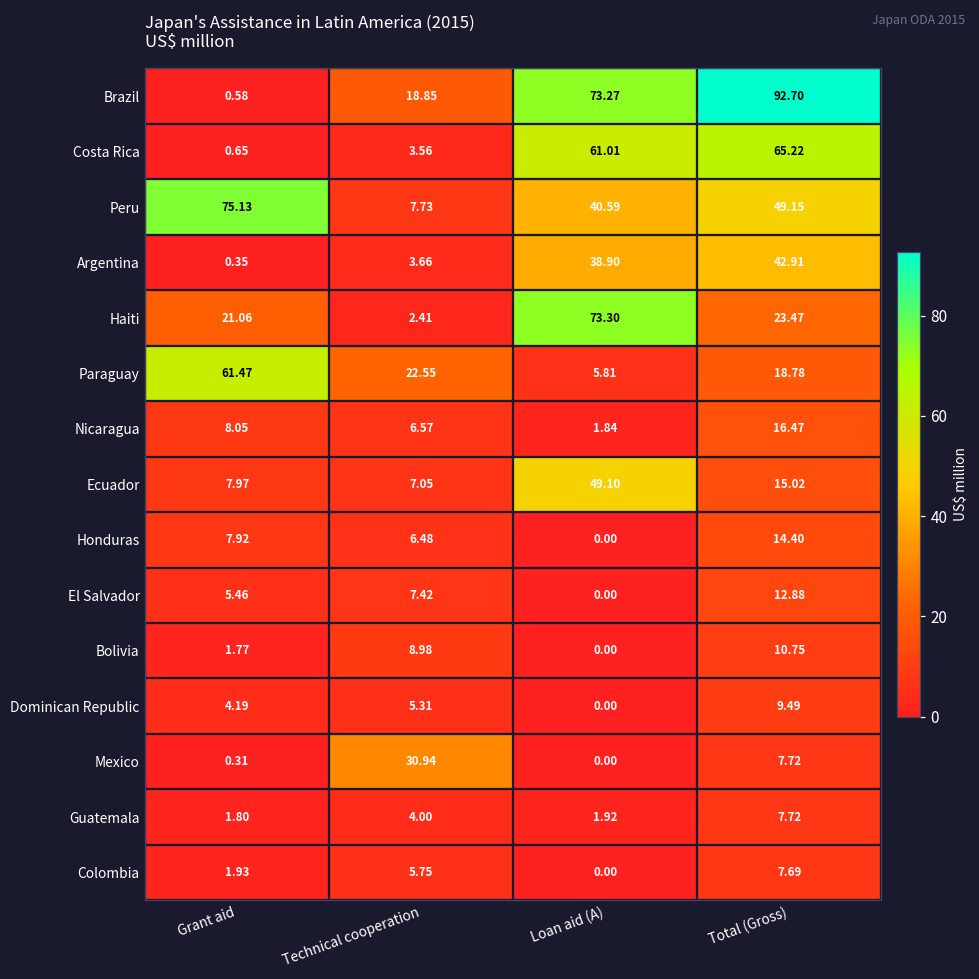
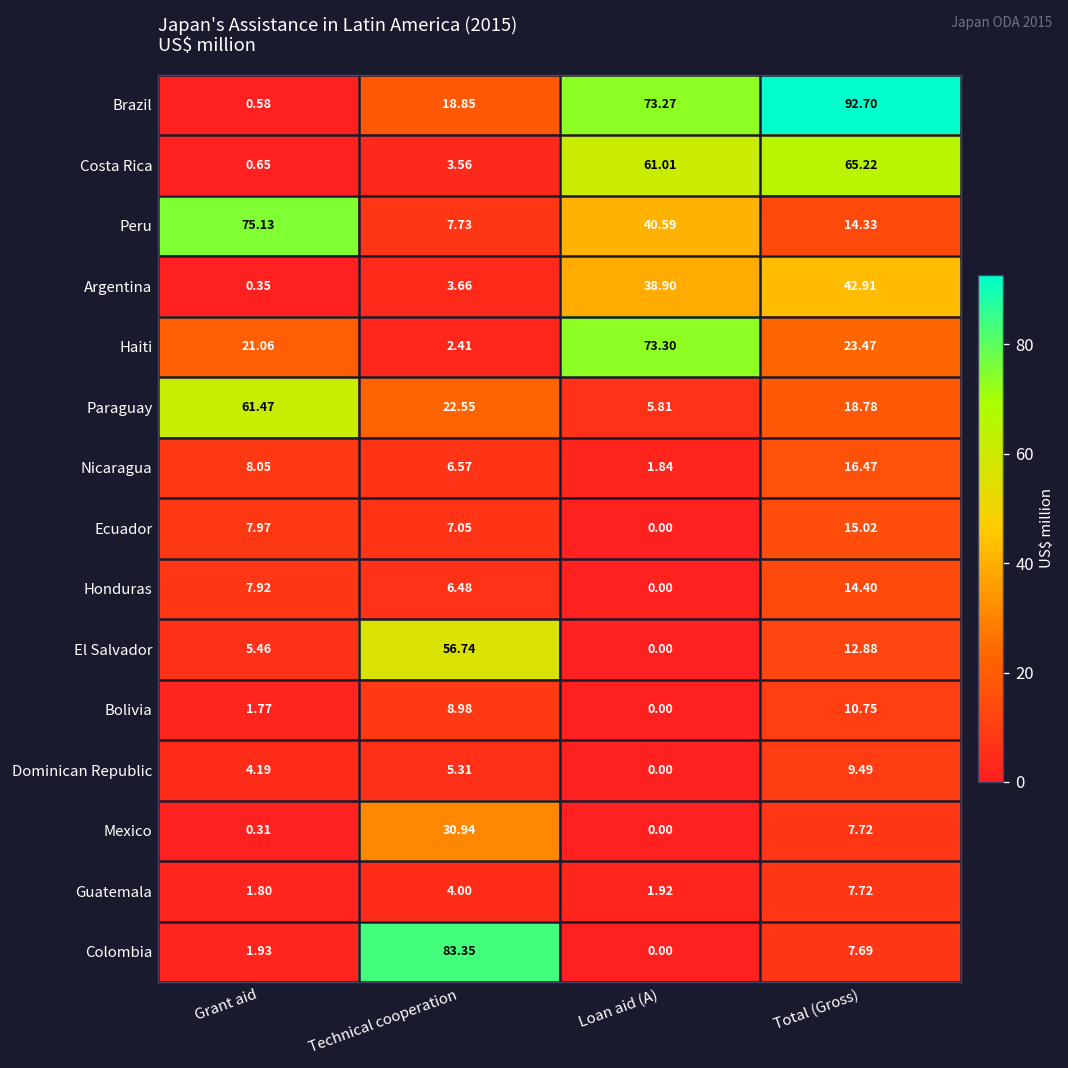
  {
    "Brazil": {
      "Grant aid": 0.58,
      "Technical cooperation": 18.85,
      "Loan aid (A)": 73.27,
      "Total (Gross)": 92.70
    },
    "Costa Rica": {
      "Grant aid": 0.65,
      "Technical cooperation": 3.56,
      "Loan aid (A)": 61.01,
      "Total (Gross)": 65.22
    },
    "Peru": {
      "Grant aid": 75.13,
      "Technical cooperation": 7.73,
      "Loan aid (A)": 40.59,
-     "Total (Gross)": 49.15
+     "Total (Gross)": 14.33
    },
    "Argentina": {
      "Grant aid": 0.35,
      "Technical cooperation": 3.66,
      "Loan aid (A)": 38.90,
      "Total (Gross)": 42.91
    },
    "Haiti": {
      "Grant aid": 21.06,
      "Technical cooperation": 2.41,
      "Loan aid (A)": 73.30,
      "Total (Gross)": 23.47
    },
    "Paraguay": {
      "Grant aid": 61.47,
      "Technical cooperation": 22.55,
      "Loan aid (A)": 5.81,
      "Total (Gross)": 18.78
    },
    "Nicaragua": {
      "Grant aid": 8.05,
      "Technical cooperation": 6.57,
      "Loan aid (A)": 1.84,
      "Total (Gross)": 16.47
    },
    "Ecuador": {
      "Grant aid": 7.97,
      "Technical cooperation": 7.05,
-     "Loan aid (A)": 49.10,
+     "Loan aid (A)": 0.00,
      "Total (Gross)": 15.02
    },
    "Honduras": {
      "Grant aid": 7.92,
      "Technical cooperation": 6.48,
      "Loan aid (A)": 0.00,
      "Total (Gross)": 14.40
    },
    "El Salvador": {
      "Grant aid": 5.46,
-     "Technical cooperation": 7.42,
+     "Technical cooperation": 56.74,
      "Loan aid (A)": 0.00,
      "Total (Gross)": 12.88
    },
    "Bolivia": {
      "Grant aid": 1.77,
      "Technical cooperation": 8.98,
      "Loan aid (A)": 0.00,
      "Total (Gross)": 10.75
    },
    "Dominican Republic": {
      "Grant aid": 4.19,
      "Technical cooperation": 5.31,
      "Loan aid (A)": 0.00,
      "Total (Gross)": 9.49
    },
    "Mexico": {
      "Grant aid": 0.31,
      "Technical cooperation": 30.94,
      "Loan aid (A)": 0.00,
      "Total (Gross)": 7.72
    },
    "Guatemala": {
      "Grant aid": 1.80,
      "Technical cooperation": 4.00,
      "Loan aid (A)": 1.92,
      "Total (Gross)": 7.72
    },
    "Colombia": {
      "Grant aid": 1.93,
-     "Technical cooperation": 5.75,
+     "Technical cooperation": 83.35,
      "Loan aid (A)": 0.00,
      "Total (Gross)": 7.69
    }
  }
